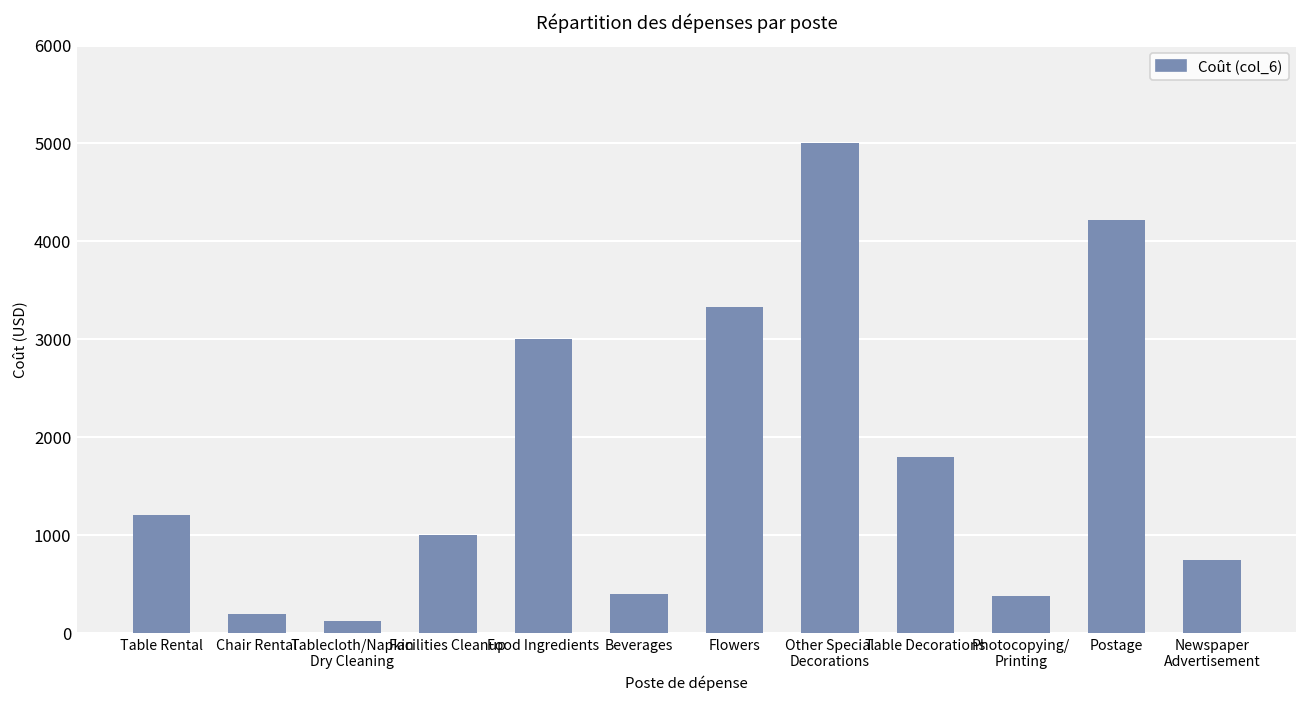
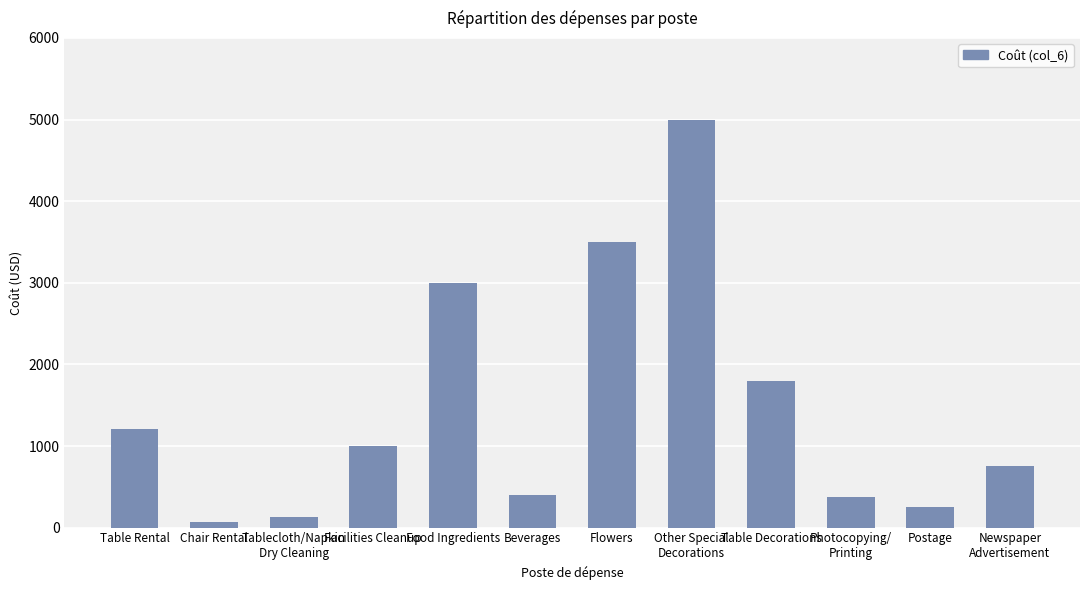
  {
    "Table Rental": 1200,
-   "Chair Rental": 200,
+   "Chair Rental": 100,
    "Tablecloth/Napkin Dry Cleaning": 100,
    "Beverages": 400,
-   "Flowers": 3300,
+   "Flowers": 3500,
    "Other Special Decorations": 5000,
    "Table Decorations": 1800,
    "Photocopying/ Printing": 400,
-   "Postage": 4200,
+   "Postage": 300,
    "Newspaper Advertisement": 800
  }
